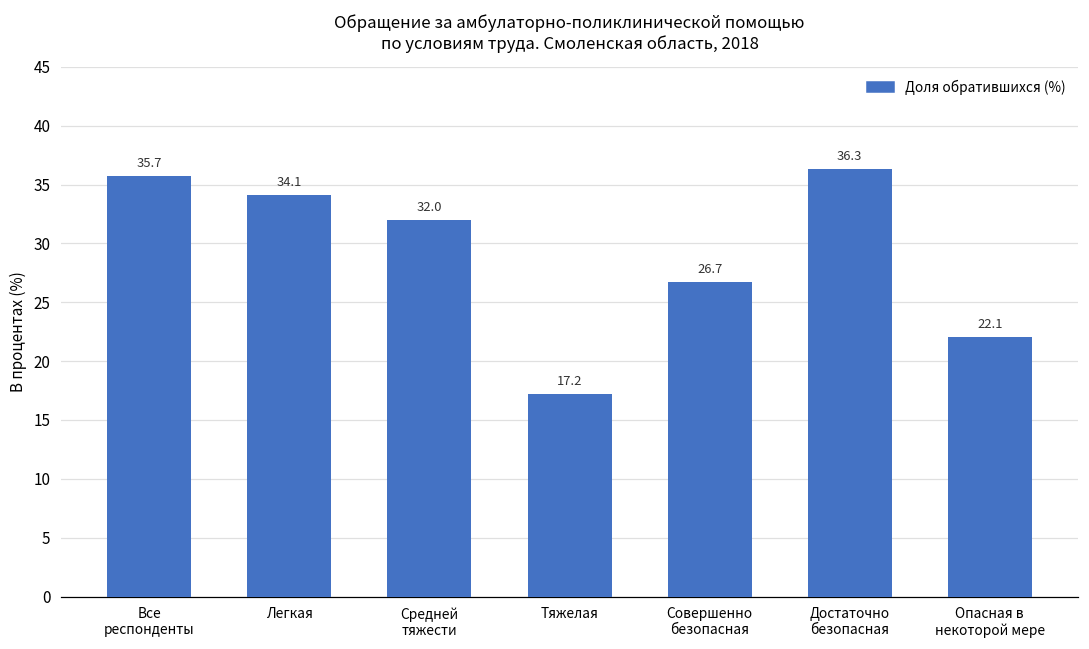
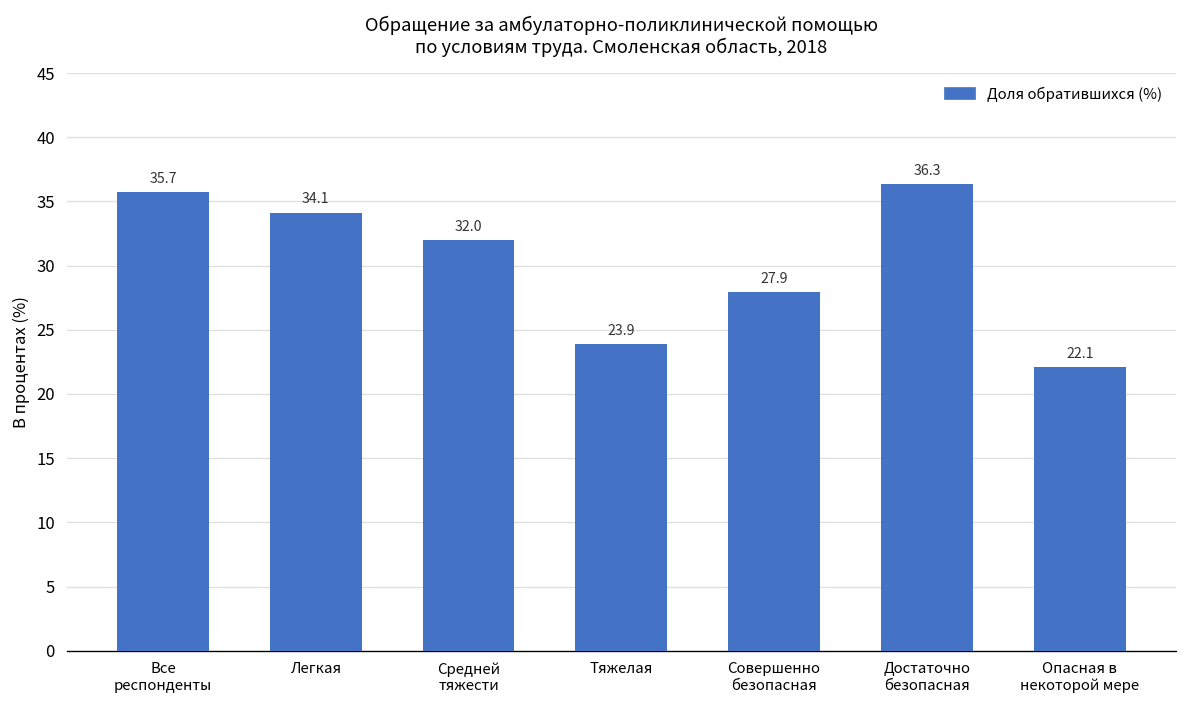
  {
    "Все респонденты": 35.7,
    "Легкая": 34.1,
    "Средней тяжести": 32.0,
-   "Тяжелая": 17.2,
-   "Совершенно безопасная": 26.7,
+   "Тяжелая": 23.9,
+   "Совершенно безопасная": 27.9,
    "Достаточно безопасная": 36.3,
    "Опасная в некоторой мере": 22.1
  }
